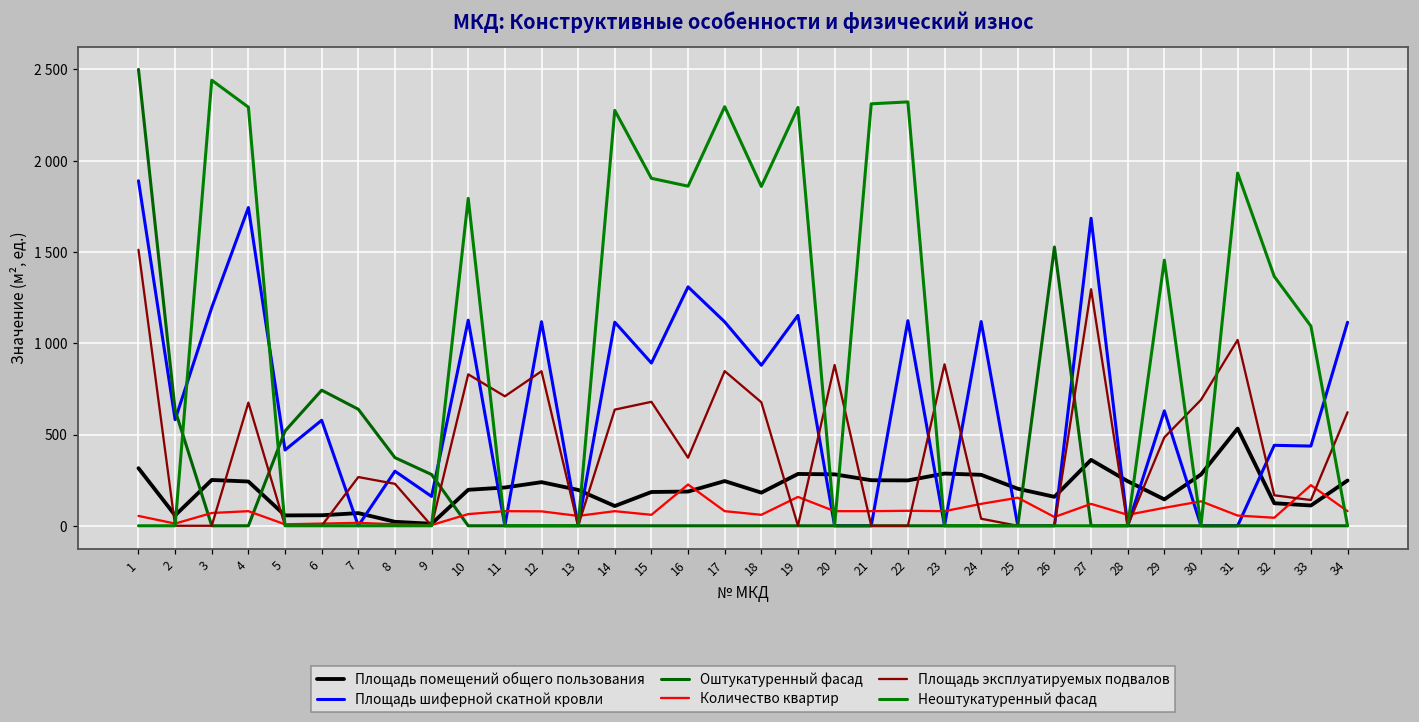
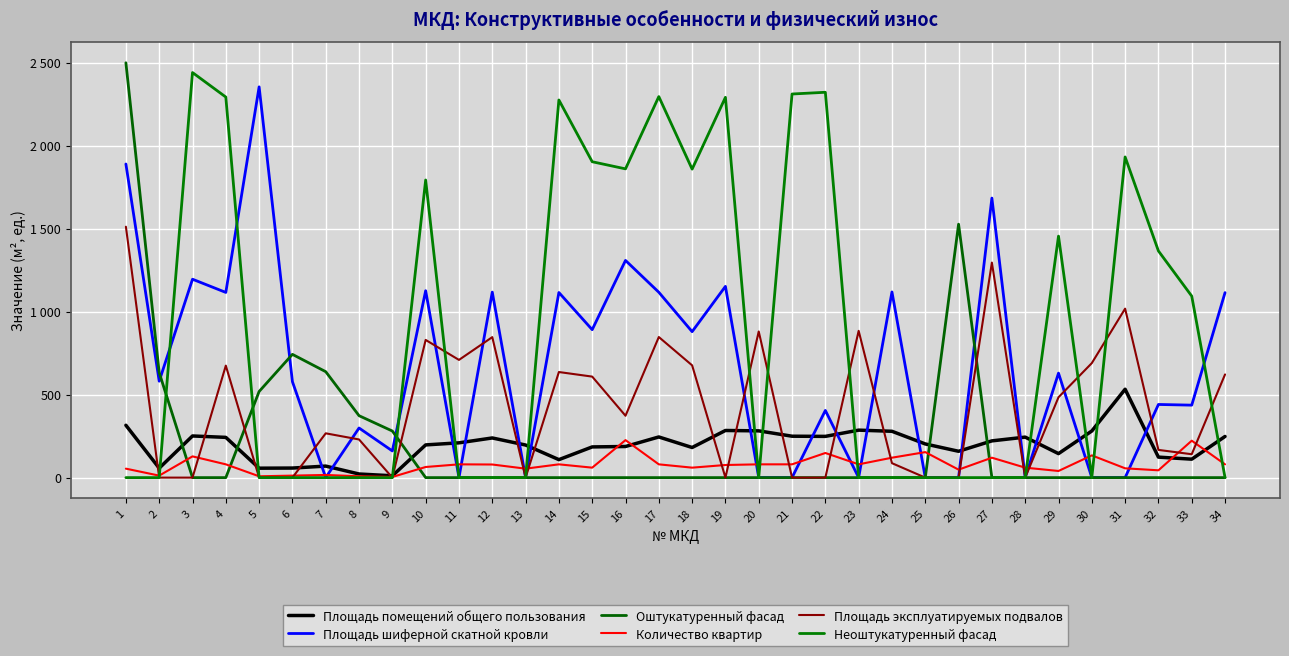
  {
    "Площадь помещений общего пользования": {
      "1": 320,
      "2": 60,
      "3": 250,
      "4": 240,
      "5": 60,
      "6": 60,
      "7": 70,
      "10": 200,
      "11": 210,
      "12": 240,
      "13": 200,
      "14": 110,
      "15": 190,
      "16": 190,
      "17": 250,
      "18": 180,
      "19": 280,
      "20": 280,
      "21": 250,
      "22": 250,
      "23": 290,
      "24": 280,
      "25": 200,
      "26": 160,
-     "27": 360,
+     "27": 220,
      "28": 240,
      "29": 140,
      "30": 280,
      "31": 530,
      "32": 120,
      "33": 110,
      "34": 250
    },
    "Площадь шиферной скатной кровли": {
      "1": 1890,
      "2": 580,
      "3": 1200,
-     "4": 1740,
-     "5": 420,
+     "4": 1120,
+     "5": 2350,
      "6": 580,
      "8": 300,
      "9": 160,
      "10": 1130,
      "12": 1120,
      "14": 1120,
      "15": 890,
      "16": 1310,
      "17": 1120,
      "18": 880,
      "19": 1150,
-     "22": 1120,
+     "22": 400,
      "24": 1120,
      "27": 1680,
      "29": 630,
      "32": 440,
      "33": 440,
      "34": 1110
    },
    "Количество квартир": {
      "1": 50,
-     "3": 70,
+     "3": 130,
      "4": 80,
      "7": 20,
      "10": 60,
      "11": 80,
      "12": 80,
      "13": 50,
      "14": 80,
      "15": 60,
      "16": 230,
      "17": 80,
      "18": 60,
-     "19": 160,
+     "19": 80,
      "20": 80,
      "21": 80,
-     "22": 80,
+     "22": 150,
      "23": 80,
      "24": 120,
      "25": 150,
      "26": 50,
      "27": 120,
      "28": 60,
-     "29": 100,
+     "29": 40,
      "30": 130,
      "31": 60,
      "32": 40,
      "33": 220,
      "34": 80
    },
    "Площадь эксплуатируемых подвалов": {
      "1": 1510,
      "4": 670,
      "7": 270,
      "8": 230,
      "10": 830,
      "11": 710,
      "12": 850,
      "14": 640,
-     "15": 680,
+     "15": 610,
      "16": 370,
      "17": 850,
      "18": 680,
      "20": 880,
      "23": 880,
-     "24": 40,
+     "24": 90,
      "27": 1300,
      "29": 480,
      "30": 690,
      "31": 1020,
      "32": 170,
      "33": 140,
      "34": 620
    }
  }
